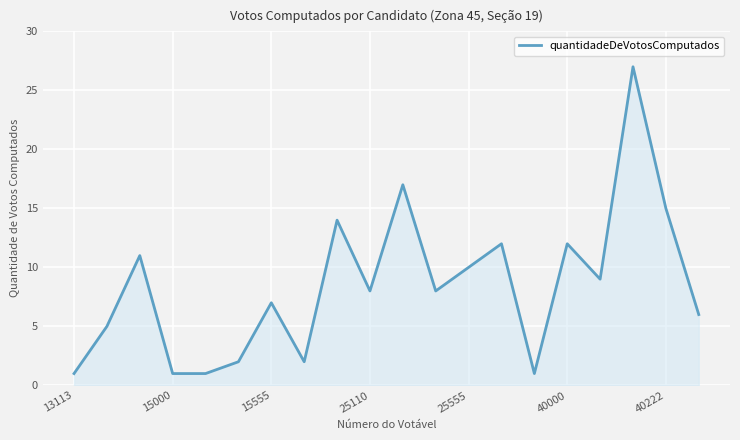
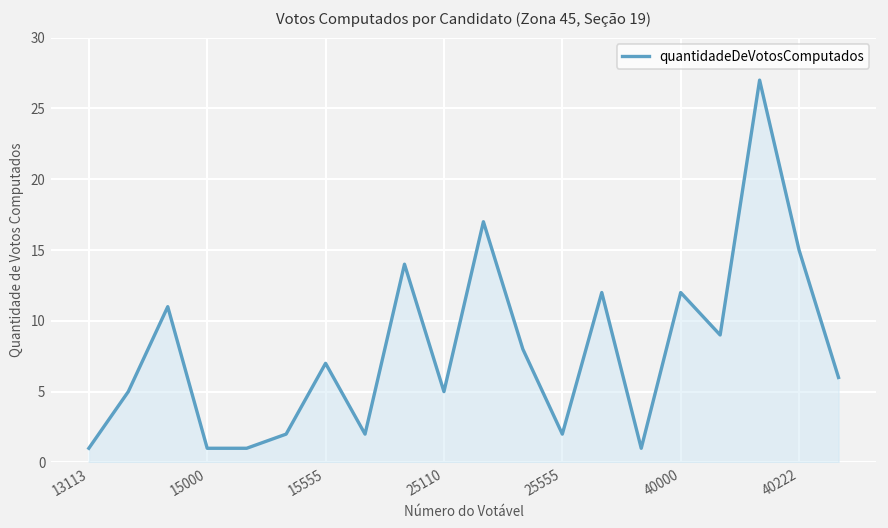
  {
    "13113": 1,
    "15000": 1,
    "15555": 7,
-   "25110": 8,
-   "25555": 10,
+   "25110": 5,
+   "25555": 2,
    "40000": 12,
    "40222": 15
  }
